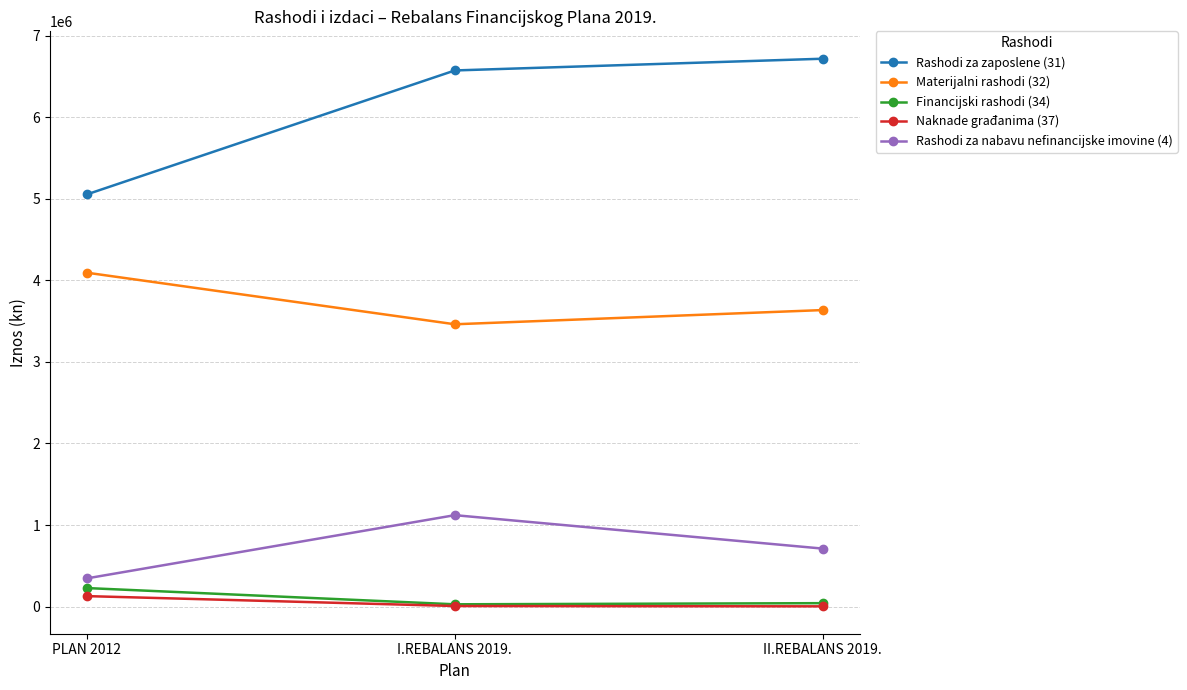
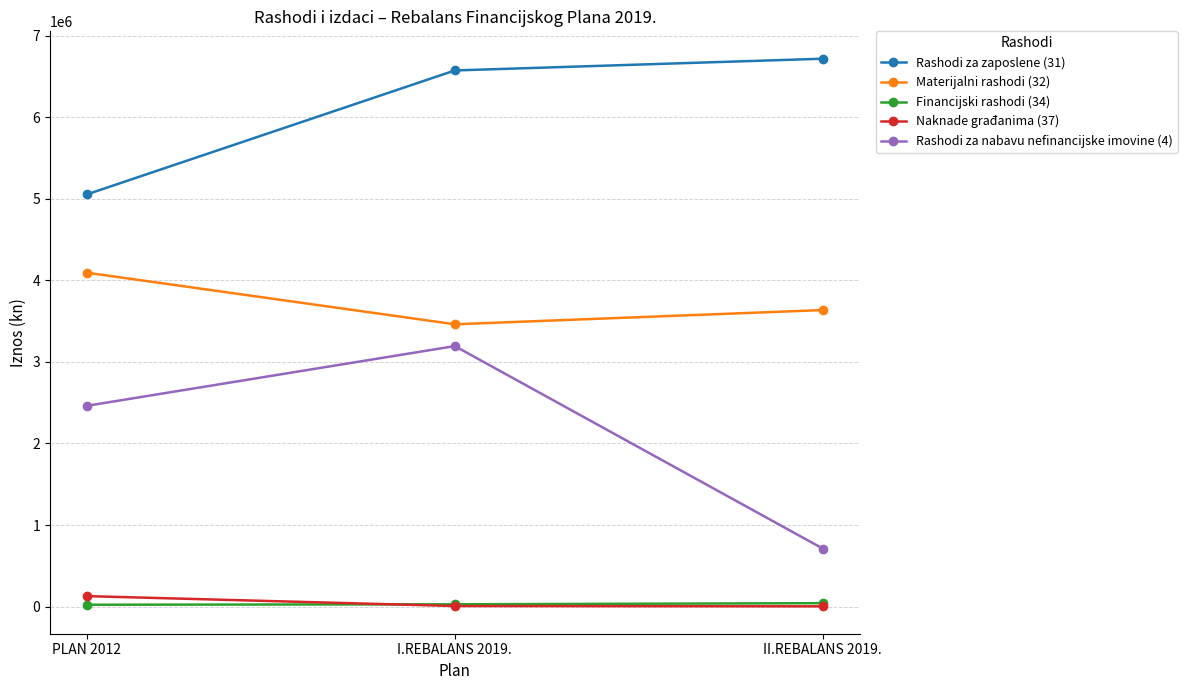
  {
    "Rashodi za zaposlene (31)": {
      "PLAN 2012": 5100000,
      "I.REBALANS 2019.": 6600000,
      "II.REBALANS 2019.": 6700000
    },
    "Materijalni rashodi (32)": {
      "PLAN 2012": 4100000,
      "I.REBALANS 2019.": 3500000,
      "II.REBALANS 2019.": 3600000
    },
    "Financijski rashodi (34)": {
-     "PLAN 2012": 200000,
+     "PLAN 2012": 0,
      "II.REBALANS 2019.": 0
    },
    "Naknade građanima (37)": {
      "PLAN 2012": 100000,
      "II.REBALANS 2019.": 0
    },
    "Rashodi za nabavu nefinancijske imovine (4)": {
-     "PLAN 2012": 300000,
-     "I.REBALANS 2019.": 1100000,
+     "PLAN 2012": 2500000,
+     "I.REBALANS 2019.": 3200000,
      "II.REBALANS 2019.": 700000
    }
  }
